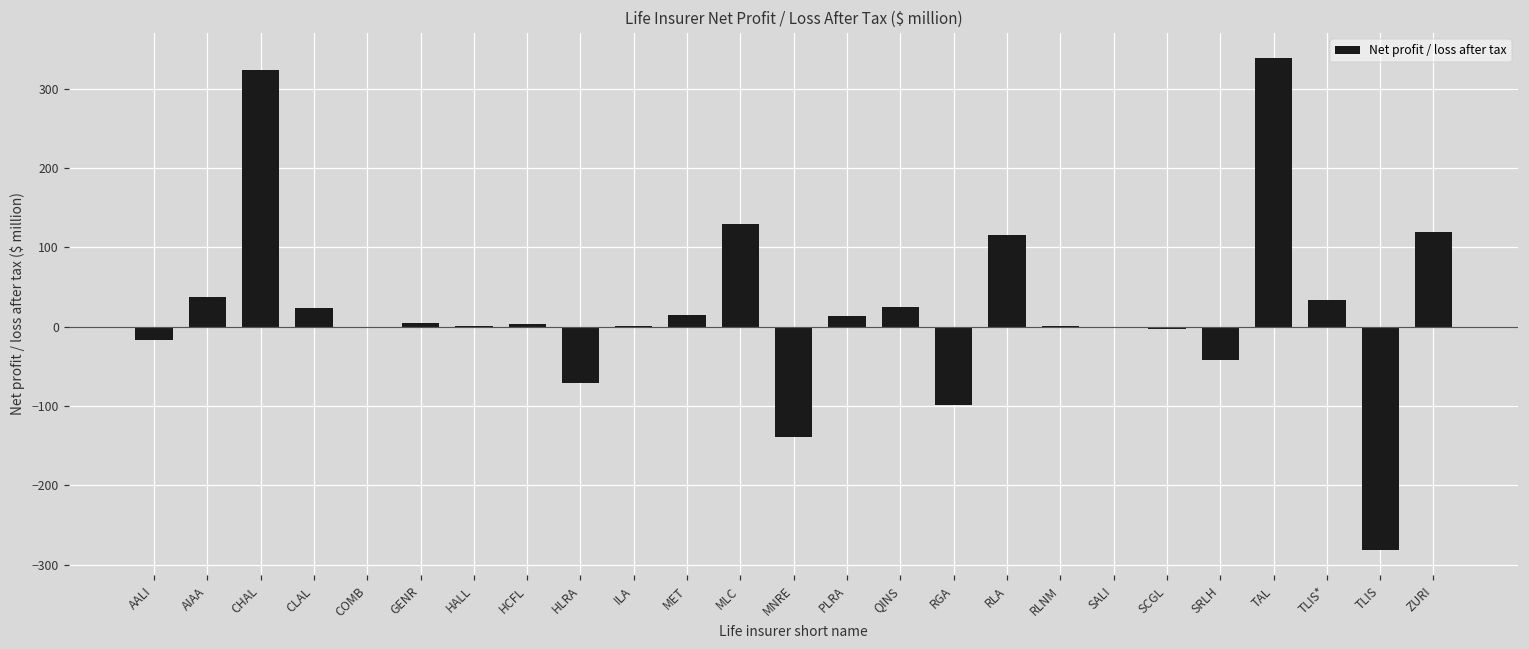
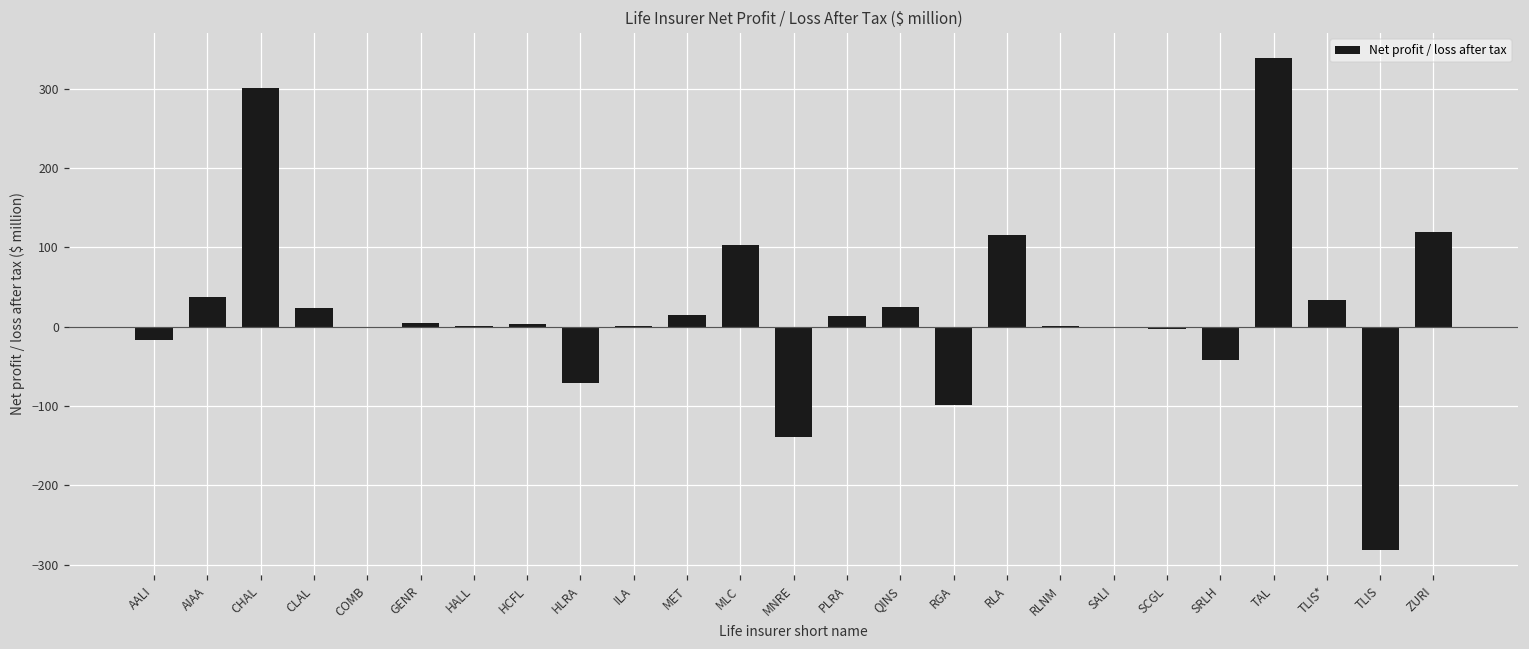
  {
    "AALI": -20,
    "AIAA": 40,
-   "CHAL": 320,
+   "CHAL": 300,
    "CLAL": 20,
    "GENR": 0,
    "HCFL": 0,
    "HLRA": -70,
    "MET": 10,
-   "MLC": 130,
+   "MLC": 100,
    "MNRE": -140,
    "PLRA": 10,
    "QINS": 30,
    "RGA": -100,
    "RLA": 120,
    "SRLH": -40,
    "TAL": 340,
    "TLIS*": 30,
    "TLIS": -280,
    "ZURI": 120
  }
